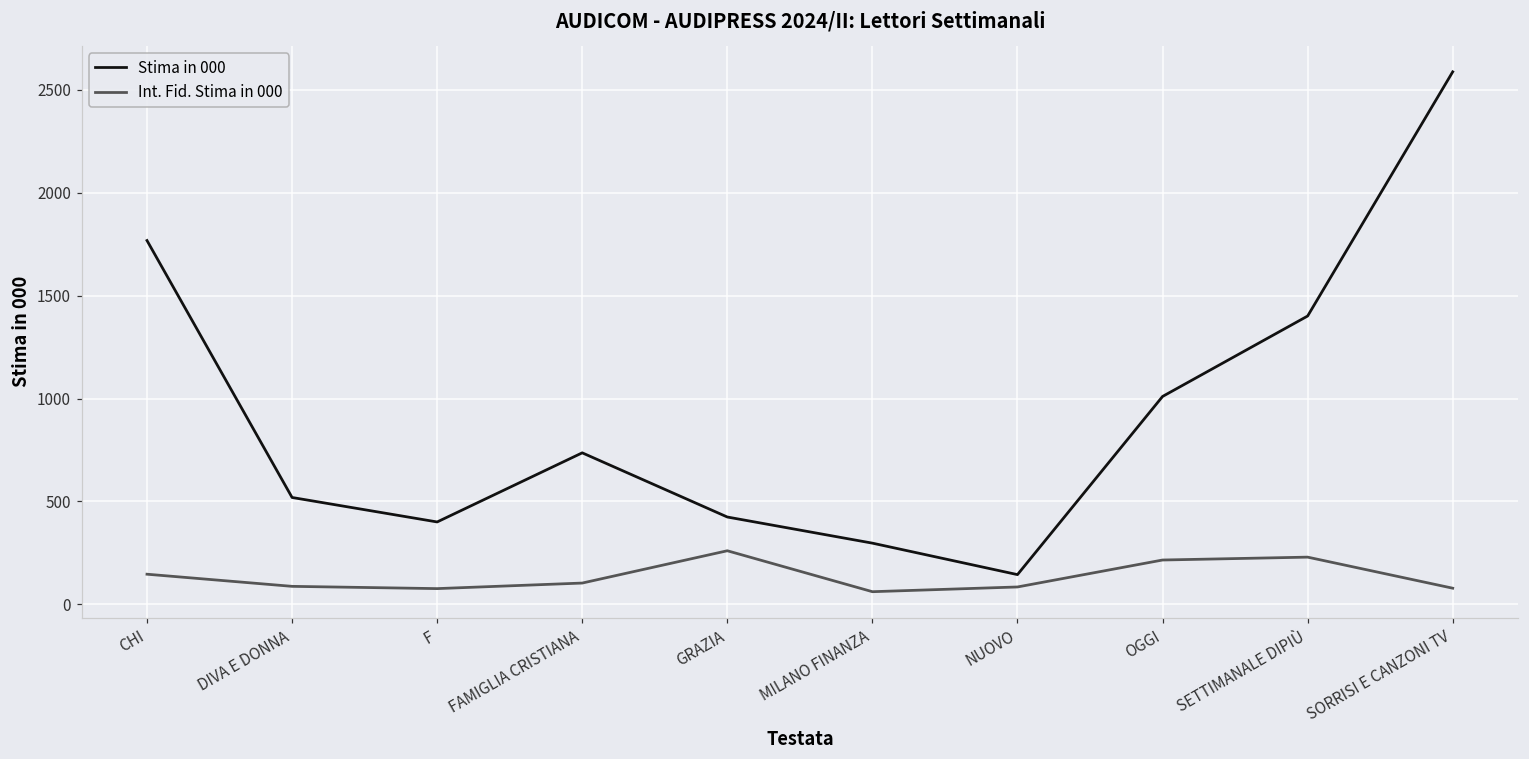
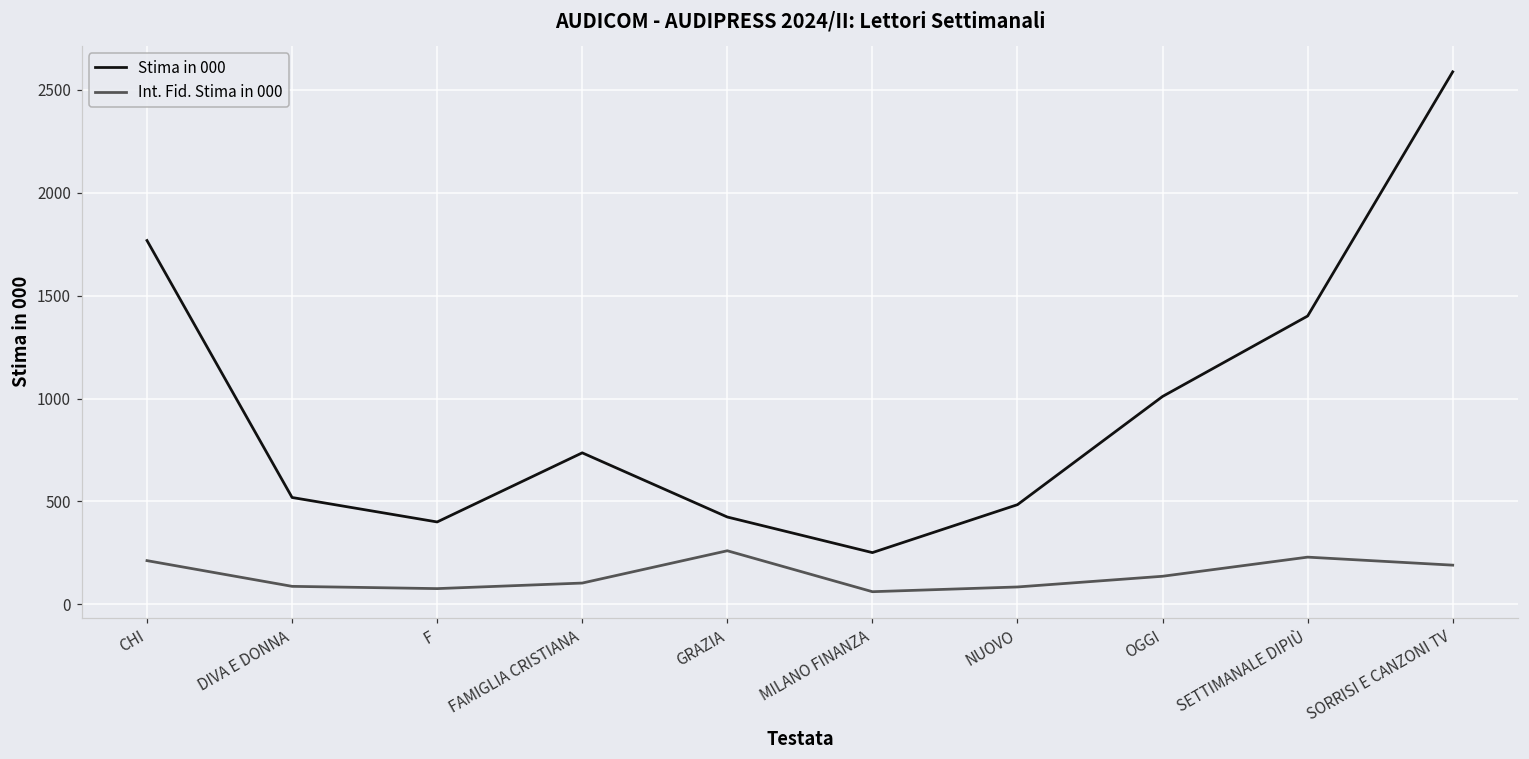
  {
    "Stima in 000": {
      "CHI": 1770,
      "DIVA E DONNA": 520,
      "F": 400,
      "FAMIGLIA CRISTIANA": 740,
      "GRAZIA": 420,
-     "MILANO FINANZA": 300,
-     "NUOVO": 140,
+     "MILANO FINANZA": 250,
+     "NUOVO": 480,
      "OGGI": 1010,
      "SETTIMANALE DIPIÙ": 1400,
      "SORRISI E CANZONI TV": 2590
    },
    "Int. Fid. Stima in 000": {
-     "CHI": 150,
+     "CHI": 210,
      "DIVA E DONNA": 90,
      "F": 80,
      "FAMIGLIA CRISTIANA": 100,
      "GRAZIA": 260,
      "MILANO FINANZA": 60,
      "NUOVO": 80,
-     "OGGI": 220,
+     "OGGI": 140,
      "SETTIMANALE DIPIÙ": 230,
-     "SORRISI E CANZONI TV": 80
+     "SORRISI E CANZONI TV": 190
    }
  }
